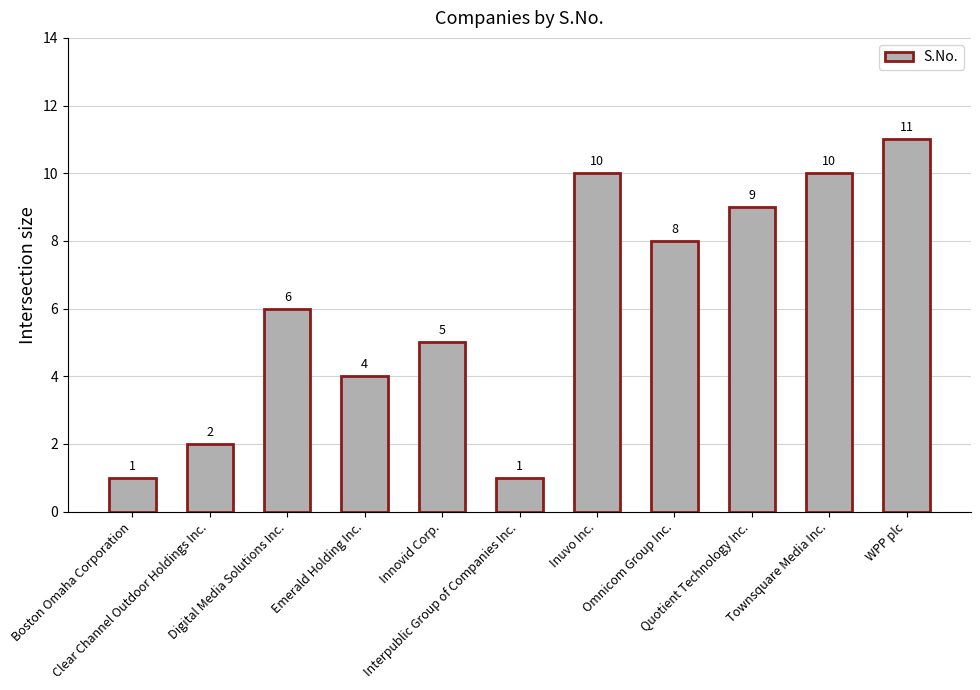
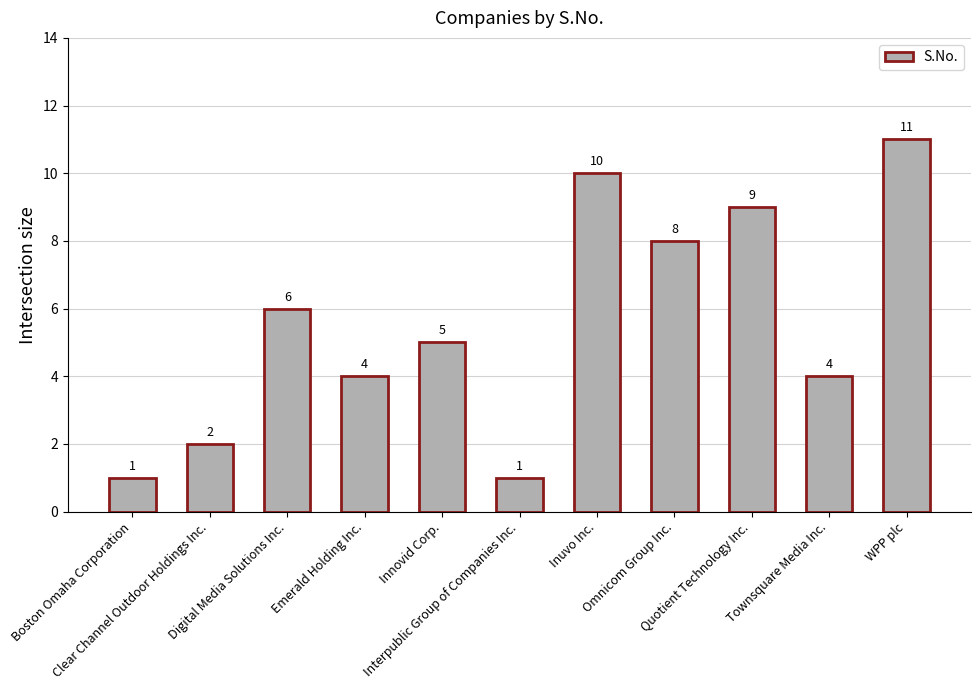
  {
    "Boston Omaha Corporation": 1,
    "Clear Channel Outdoor Holdings Inc.": 2,
    "Digital Media Solutions Inc.": 6,
    "Emerald Holding Inc.": 4,
    "Innovid Corp.": 5,
    "Interpublic Group of Companies Inc.": 1,
    "Inuvo Inc.": 10,
    "Omnicom Group Inc.": 8,
    "Quotient Technology Inc.": 9,
-   "Townsquare Media Inc.": 10,
+   "Townsquare Media Inc.": 4,
    "WPP plc": 11
  }
